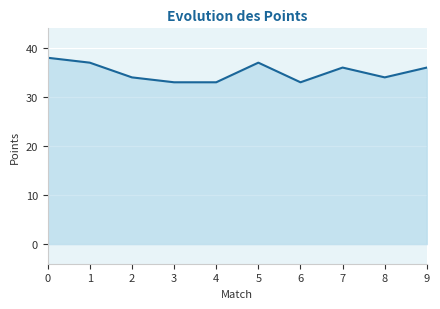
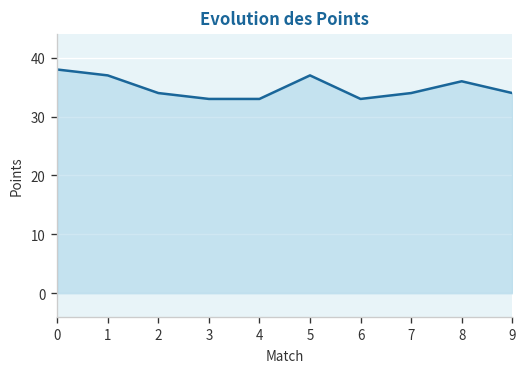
  {
    "0": 38,
    "1": 37,
    "2": 34,
    "3": 33,
    "4": 33,
    "5": 37,
    "6": 33,
-   "7": 36,
-   "8": 34,
-   "9": 36
+   "7": 34,
+   "8": 36,
+   "9": 34
  }
